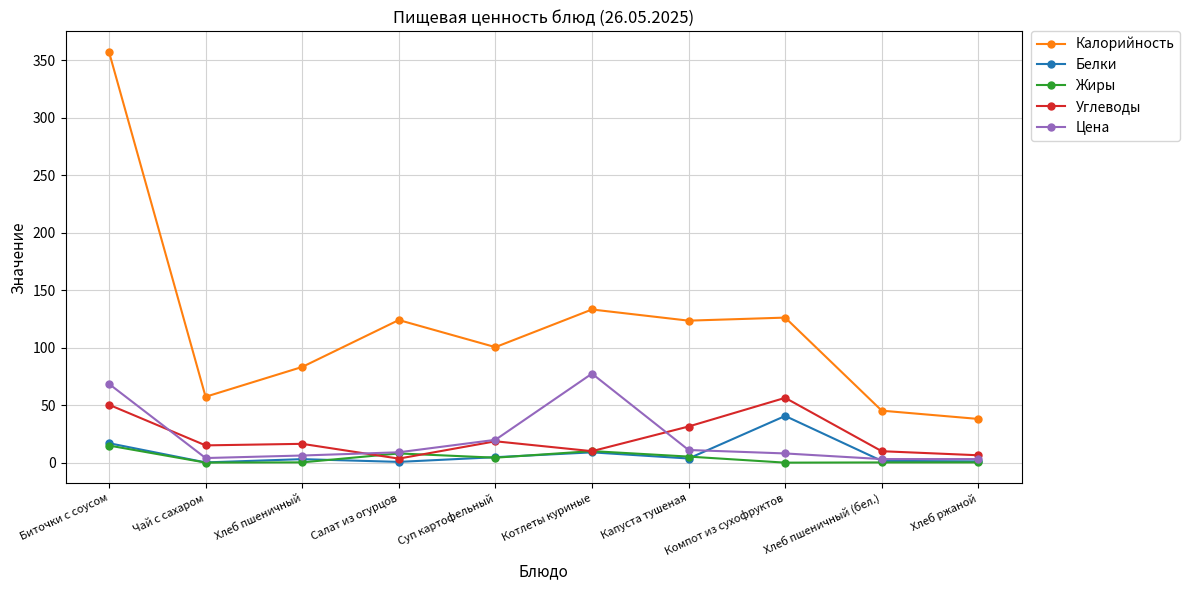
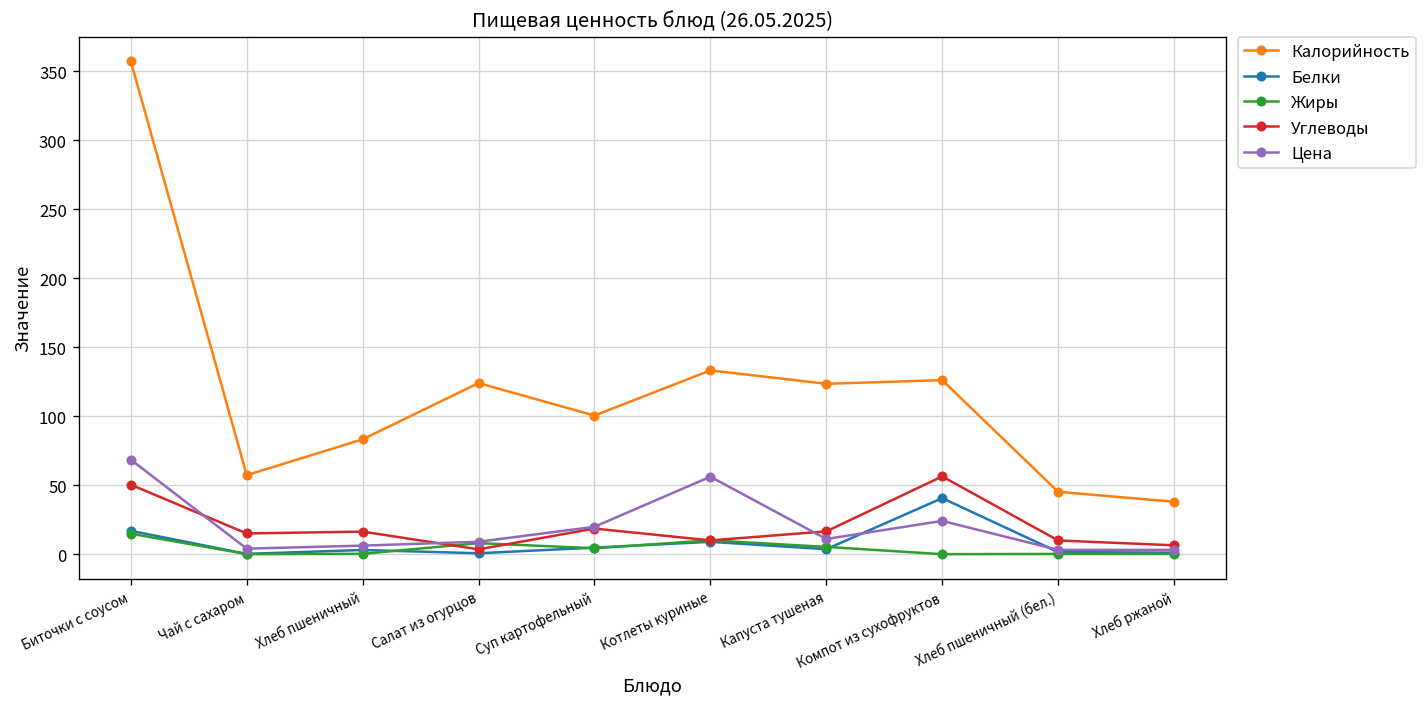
  {
    "Калорийность": {
      "Биточки с соусом": 357,
      "Чай с сахаром": 57,
      "Хлеб пшеничный": 83,
      "Салат из огурцов": 124,
      "Суп картофельный": 100,
      "Котлеты куриные": 133,
      "Капуста тушеная": 123,
      "Компот из сухофруктов": 126,
      "Хлеб пшеничный (бел.)": 45,
      "Хлеб ржаной": 38
    },
    "Белки": {
      "Хлеб пшеничный": 3,
      "Салат из огурцов": 1,
      "Компот из сухофруктов": 41
    },
    "Жиры": {
      "Хлеб пшеничный": 0,
      "Компот из сухофруктов": 0
    },
    "Углеводы": {
      "Биточки с соусом": 50,
      "Чай с сахаром": 15,
      "Хлеб пшеничный": 16,
      "Салат из огурцов": 4,
-     "Капуста тушеная": 31,
+     "Капуста тушеная": 17,
      "Компот из сухофруктов": 56,
      "Хлеб пшеничный (бел.)": 10,
      "Хлеб ржаной": 6
    },
    "Цена": {
      "Биточки с соусом": 68,
      "Чай с сахаром": 4,
      "Хлеб пшеничный": 6,
-     "Котлеты куриные": 77,
+     "Котлеты куриные": 56,
      "Капуста тушеная": 11,
-     "Компот из сухофруктов": 8
+     "Компот из сухофруктов": 24
    }
  }
